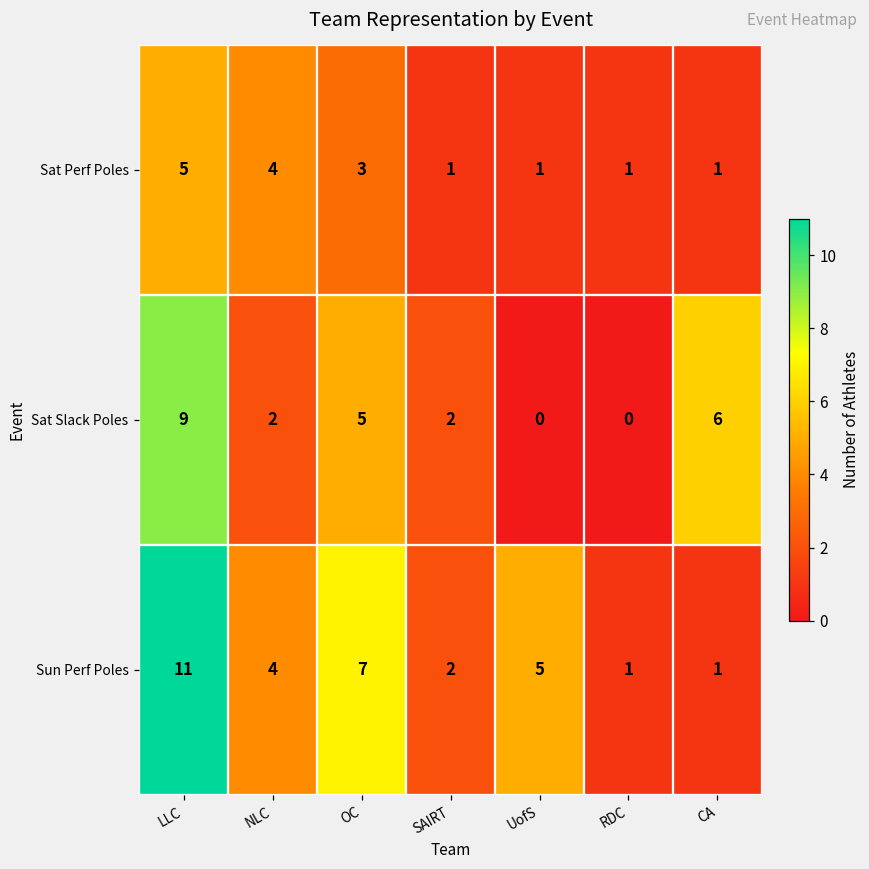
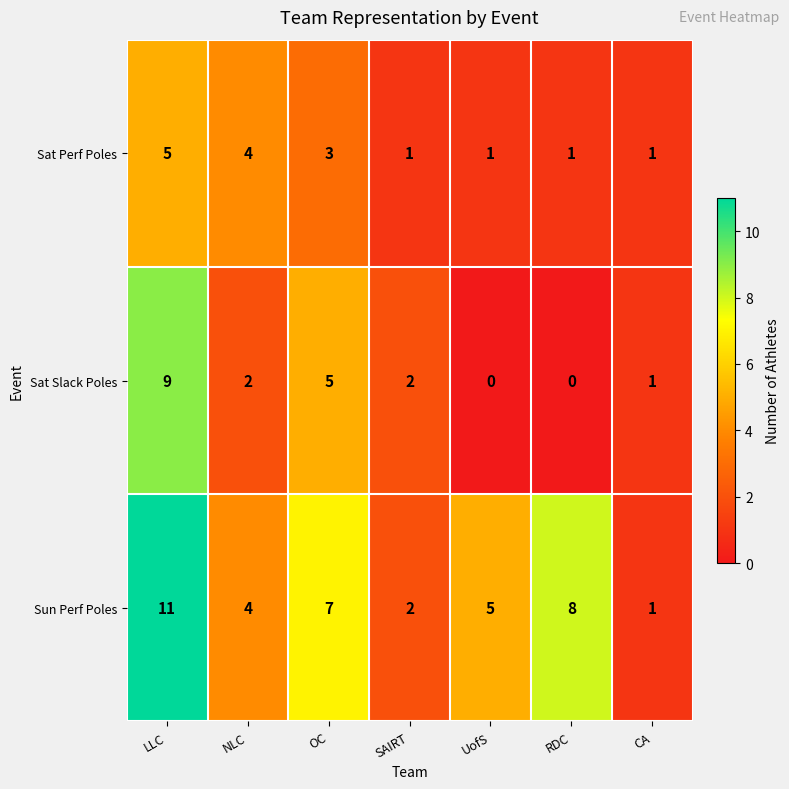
  {
    "Sat Perf Poles": {
      "LLC": 5,
      "NLC": 4,
      "OC": 3,
      "SAIRT": 1,
      "UofS": 1,
      "RDC": 1,
      "CA": 1
    },
    "Sat Slack Poles": {
      "LLC": 9,
      "NLC": 2,
      "OC": 5,
      "SAIRT": 2,
      "UofS": 0,
      "RDC": 0,
-     "CA": 6
+     "CA": 1
    },
    "Sun Perf Poles": {
      "LLC": 11,
      "NLC": 4,
      "OC": 7,
      "SAIRT": 2,
      "UofS": 5,
-     "RDC": 1,
+     "RDC": 8,
      "CA": 1
    }
  }
